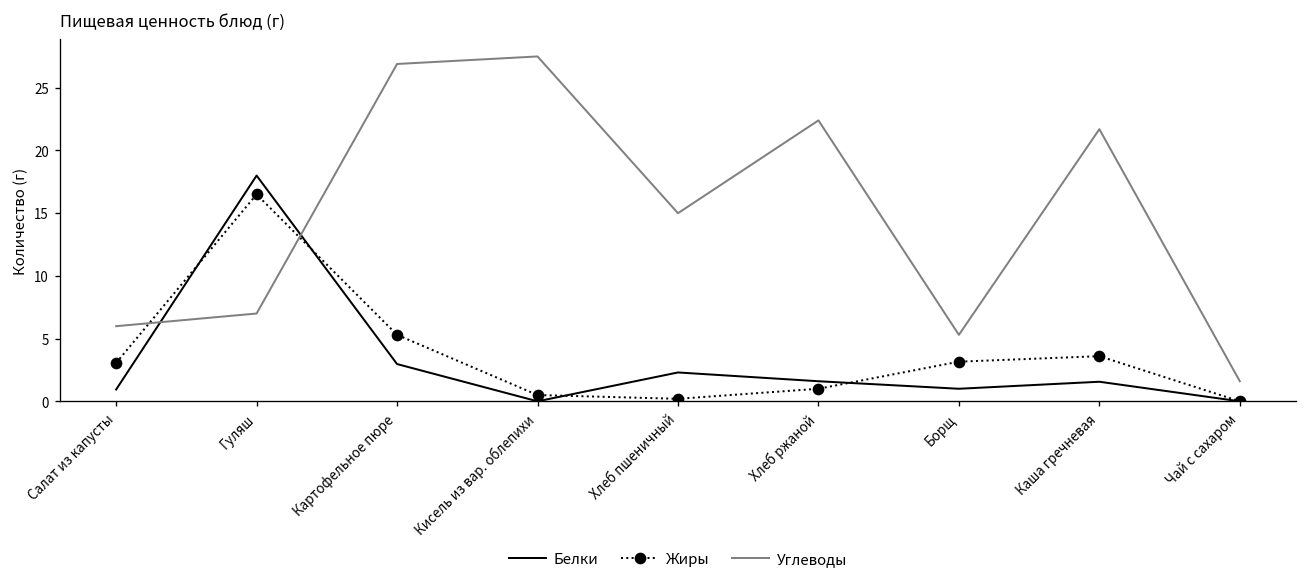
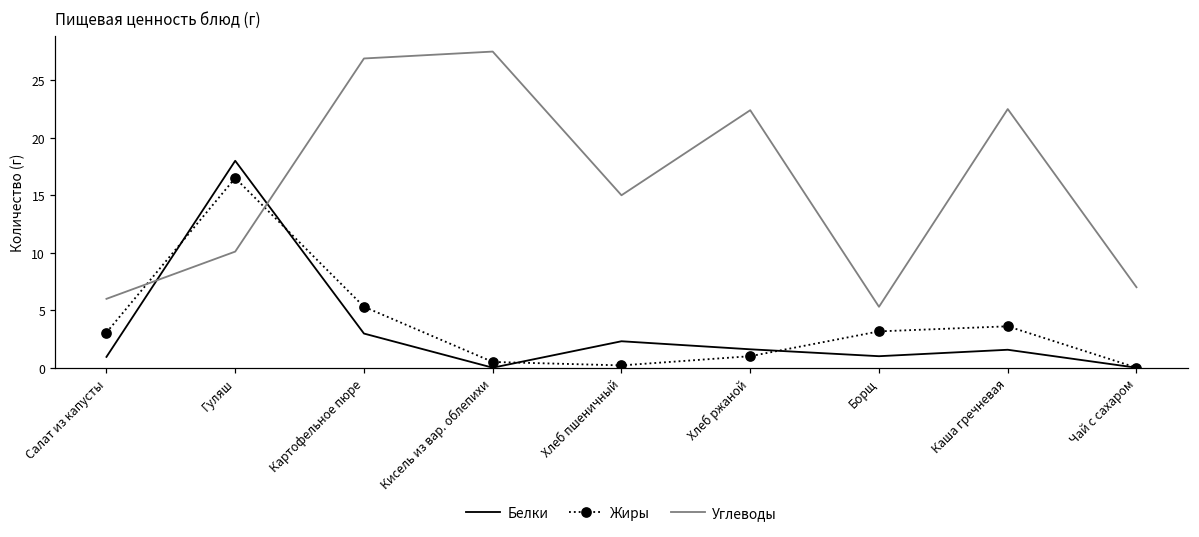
  {
    "Углеводы": {
      "Салат из капусты": 6.0,
-     "Гуляш": 7.0,
+     "Гуляш": 10.1,
      "Картофельное пюре": 26.9,
      "Кисель из вар. облепихи": 27.5,
      "Хлеб пшеничный": 15.0,
      "Хлеб ржаной": 22.4,
      "Борщ": 5.3,
-     "Каша гречневая": 21.7,
-     "Чай с сахаром": 1.6
+     "Каша гречневая": 22.5,
+     "Чай с сахаром": 7.0
    }
  }
